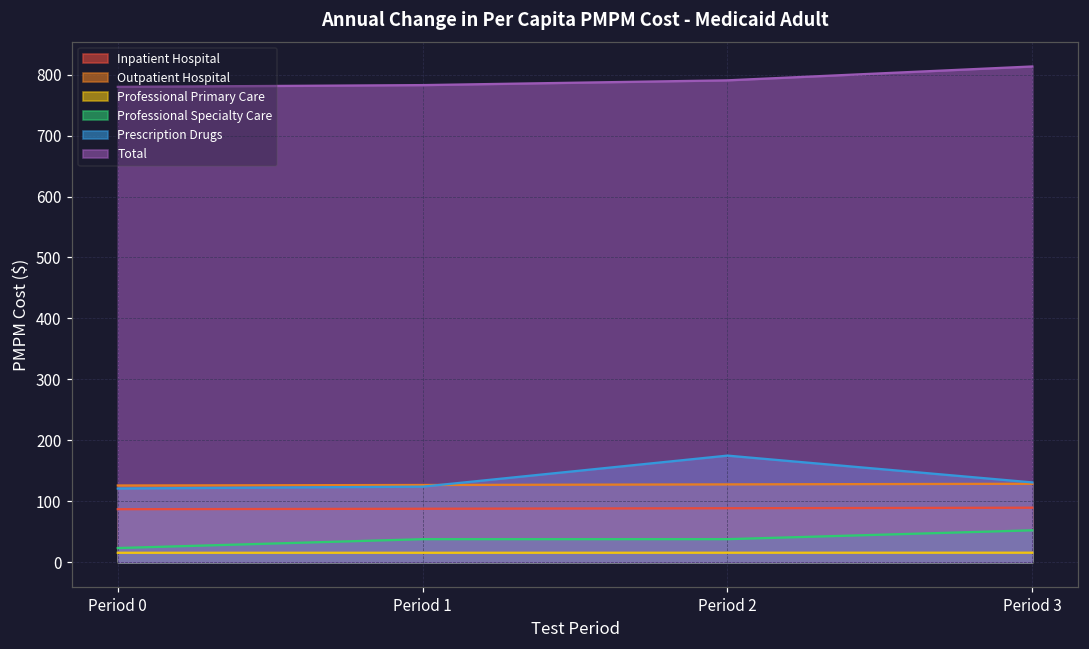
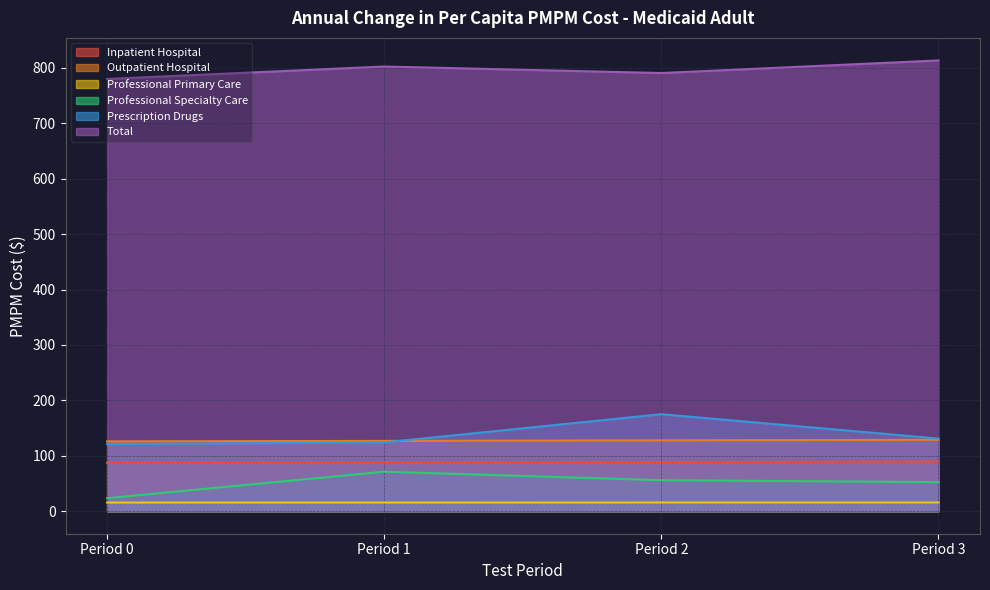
  {
    "Professional Primary Care": {
      "Period 0": 20,
      "Period 1": 20,
      "Period 2": 20,
      "Period 3": 20
    },
    "Professional Specialty Care": {
      "Period 0": 20,
-     "Period 1": 40,
-     "Period 2": 40,
+     "Period 1": 70,
+     "Period 2": 60,
      "Period 3": 50
    },
    "Prescription Drugs": {
      "Period 0": 120,
      "Period 2": 180
    },
    "Total": {
-     "Period 1": 780,
+     "Period 1": 800,
      "Period 2": 790,
      "Period 3": 810
    }
  }
